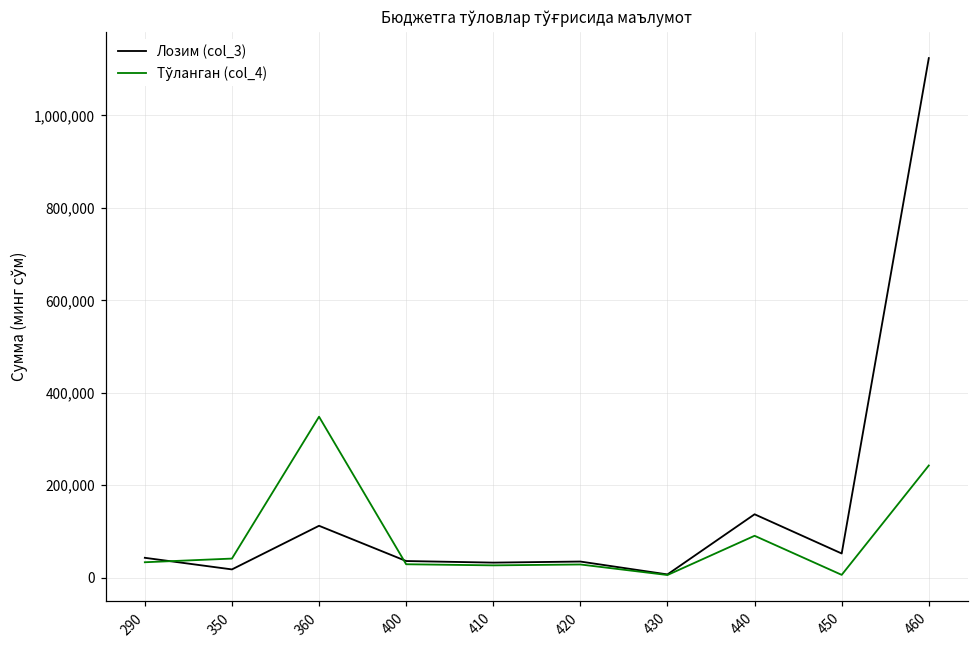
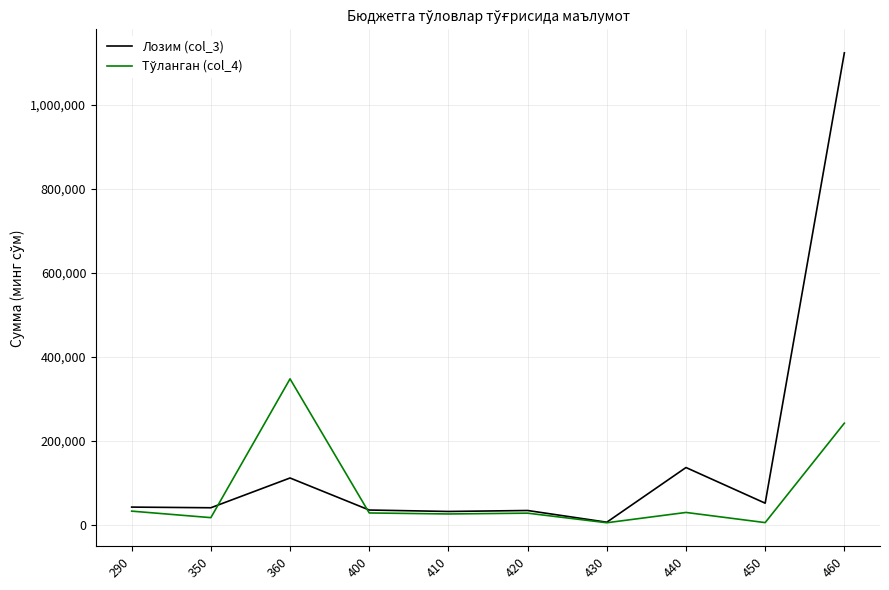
  {
    "Лозим (col_3)": {
      "290": "40,000",
-     "350": "20,000",
+     "350": "40,000",
      "360": "110,000",
      "400": "40,000",
      "420": "30,000",
      "440": "140,000",
      "450": "50,000",
      "460": "1,120,000"
    },
    "Тўланган (col_4)": {
      "290": "30,000",
-     "350": "40,000",
+     "350": "20,000",
      "360": "350,000",
      "400": "30,000",
      "420": "30,000",
-     "440": "90,000",
+     "440": "30,000",
      "450": "10,000",
      "460": "240,000"
    }
  }
